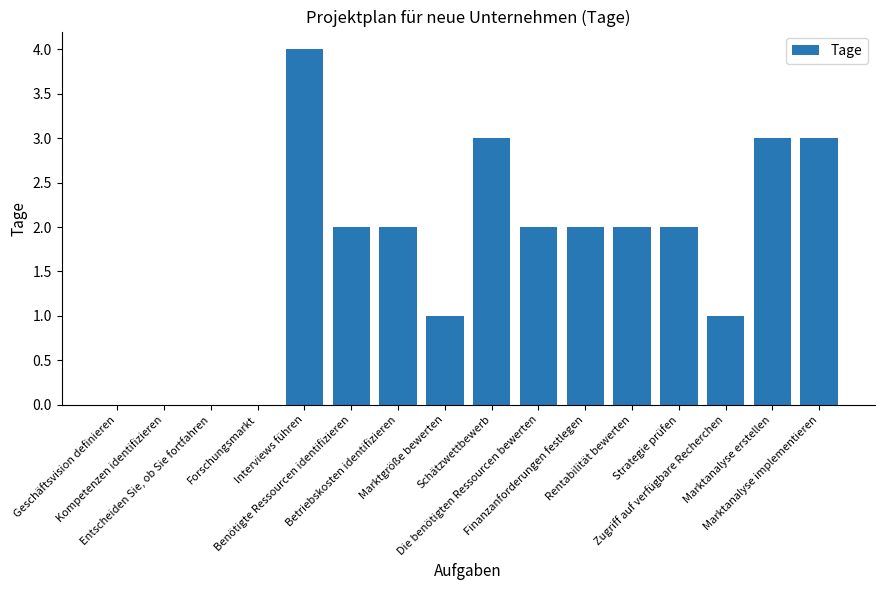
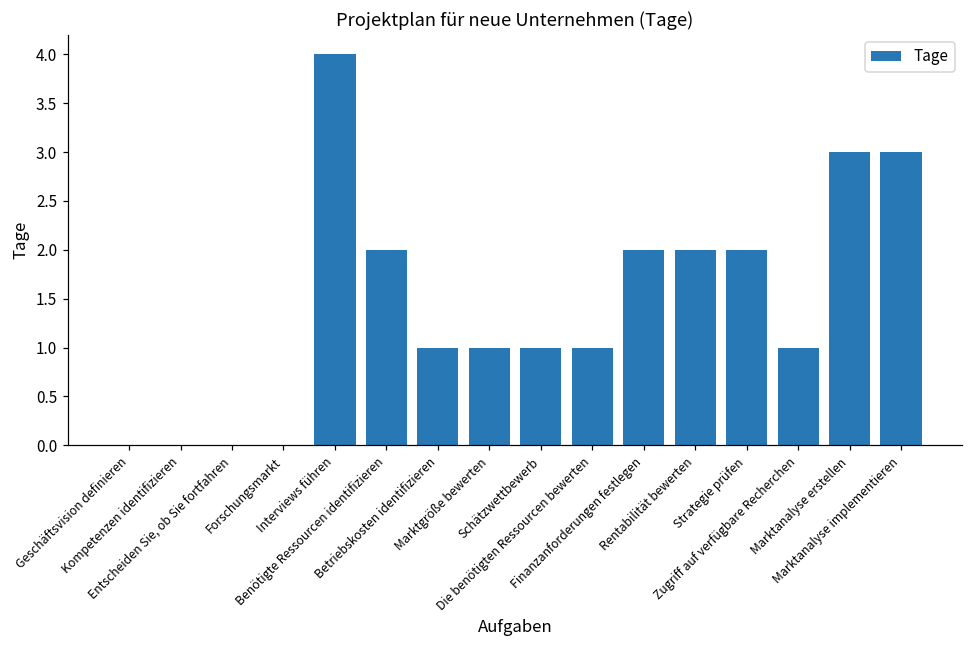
  {
    "Geschäftsvision definieren": 0,
    "Kompetenzen identifizieren": 0,
    "Entscheiden Sie, ob Sie fortfahren": 0,
    "Forschungsmarkt": 0,
    "Interviews führen": 4,
    "Benötigte Ressourcen identifizieren": 2,
-   "Betriebskosten identifizieren": 2,
+   "Betriebskosten identifizieren": 1,
    "Marktgröße bewerten": 1,
-   "Schätzwettbewerb": 3,
-   "Die benötigten Ressourcen bewerten": 2,
+   "Schätzwettbewerb": 1,
+   "Die benötigten Ressourcen bewerten": 1,
    "Finanzanforderungen festlegen": 2,
    "Rentabilität bewerten": 2,
    "Strategie prüfen": 2,
    "Zugriff auf verfügbare Recherchen": 1,
    "Marktanalyse erstellen": 3,
    "Marktanalyse implementieren": 3
  }
